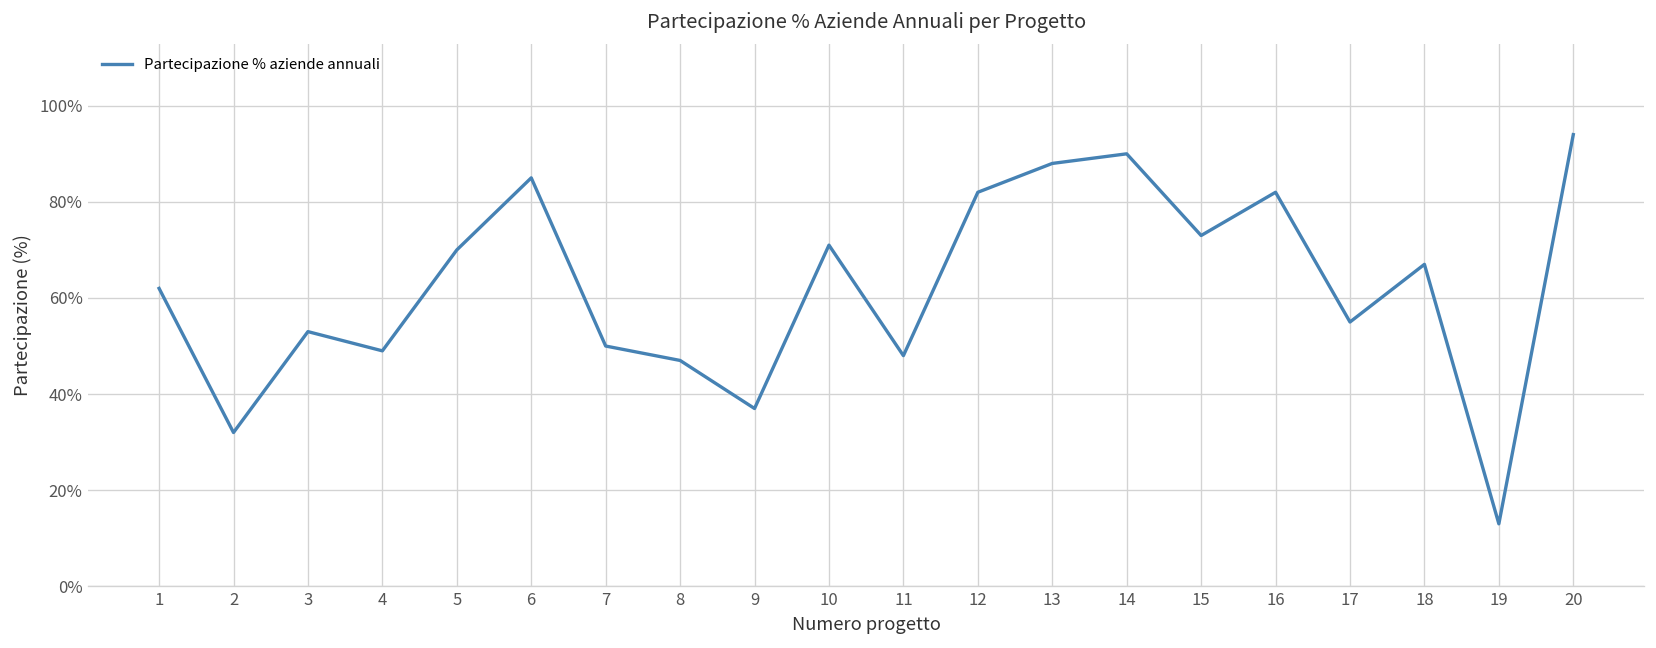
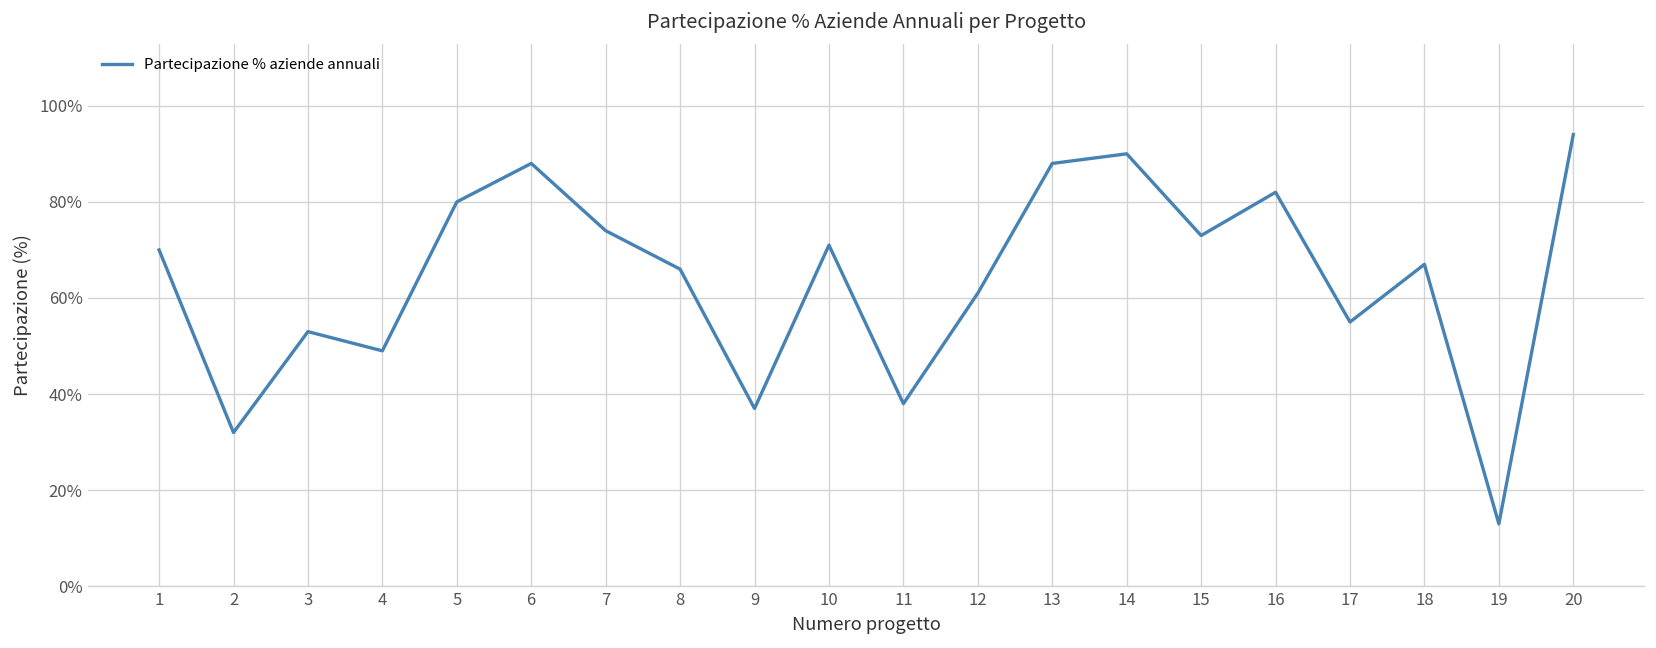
  {
-   "1": "62%",
+   "1": "70%",
    "2": "32%",
    "3": "53%",
    "4": "49%",
-   "5": "70%",
-   "6": "85%",
-   "7": "50%",
-   "8": "47%",
+   "5": "80%",
+   "6": "88%",
+   "7": "74%",
+   "8": "66%",
    "9": "37%",
    "10": "71%",
-   "11": "48%",
-   "12": "82%",
+   "11": "38%",
+   "12": "61%",
    "13": "88%",
    "14": "90%",
    "15": "73%",
    "16": "82%",
    "17": "55%",
    "18": "67%",
    "19": "13%",
    "20": "94%"
  }
